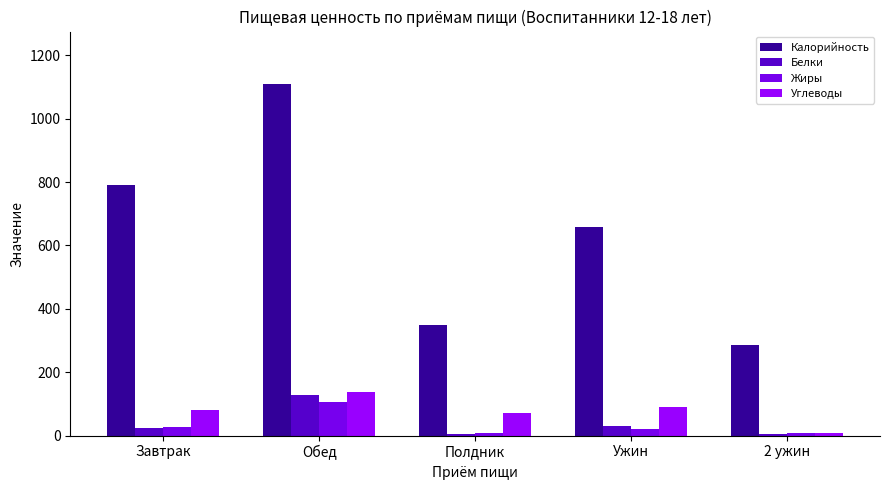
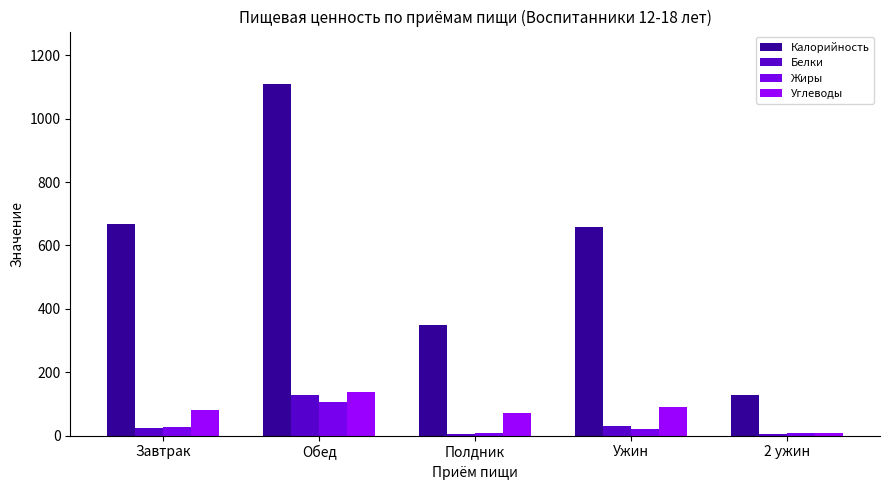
  {
    "Калорийность": {
-     "Завтрак": 790,
+     "Завтрак": 670,
      "Обед": 1110,
      "Полдник": 350,
      "Ужин": 660,
-     "2 ужин": 290
+     "2 ужин": 130
    }
  }
